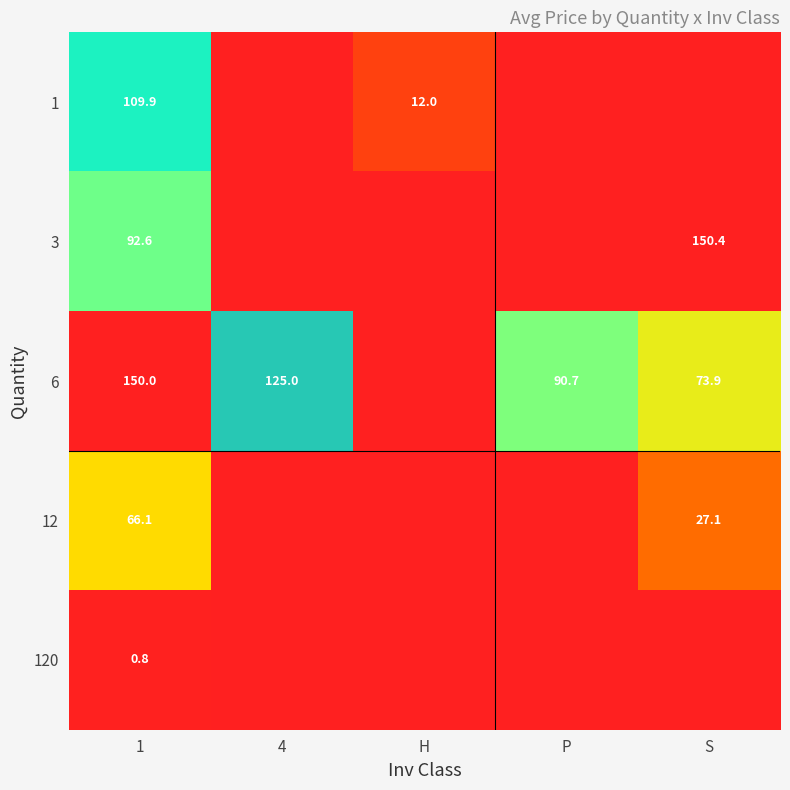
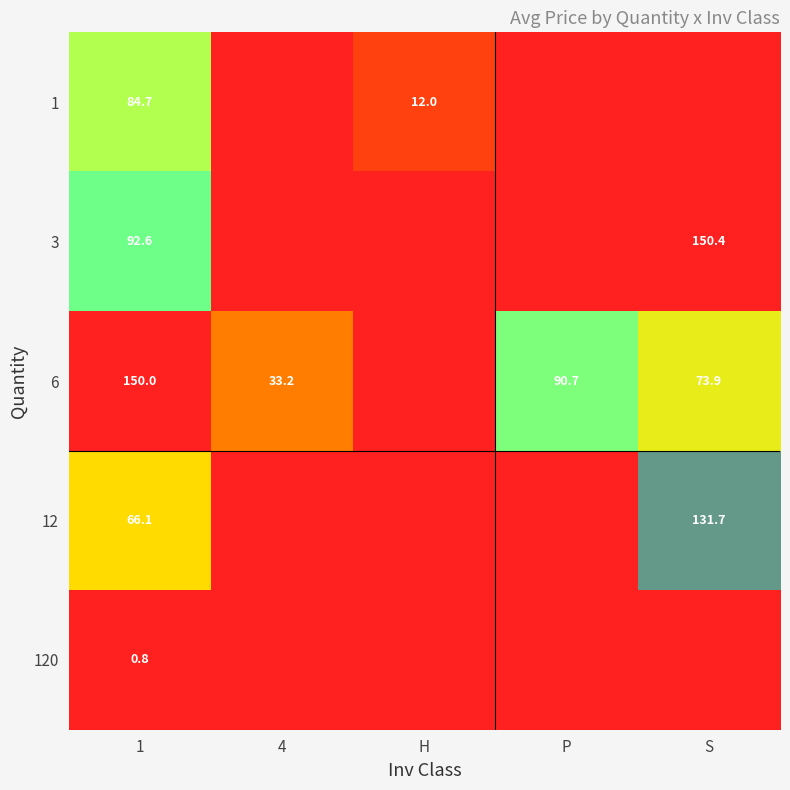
  {
    "1": {
-     "1": 109.9,
+     "1": 84.7,
      "H": 12.0
    },
    "3": {
      "1": 92.6,
      "S": 150.4
    },
    "6": {
      "1": 150.0,
-     "4": 125.0,
+     "4": 33.2,
      "P": 90.7,
      "S": 73.9
    },
    "12": {
      "1": 66.1,
-     "S": 27.1
+     "S": 131.7
    },
    "120": {
      "1": 0.8
    }
  }
